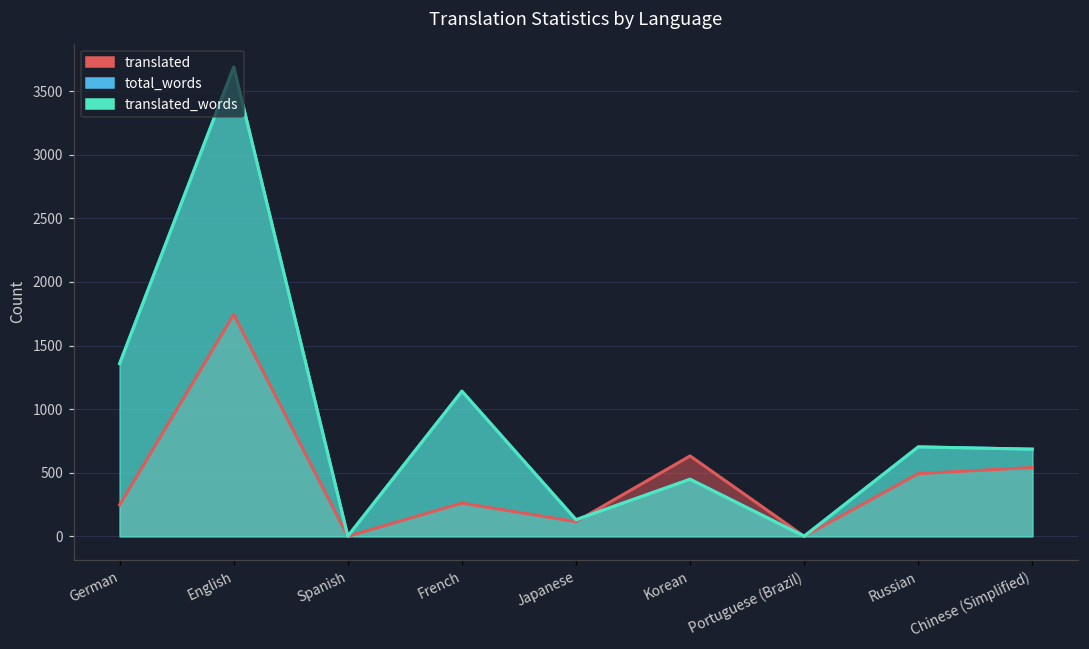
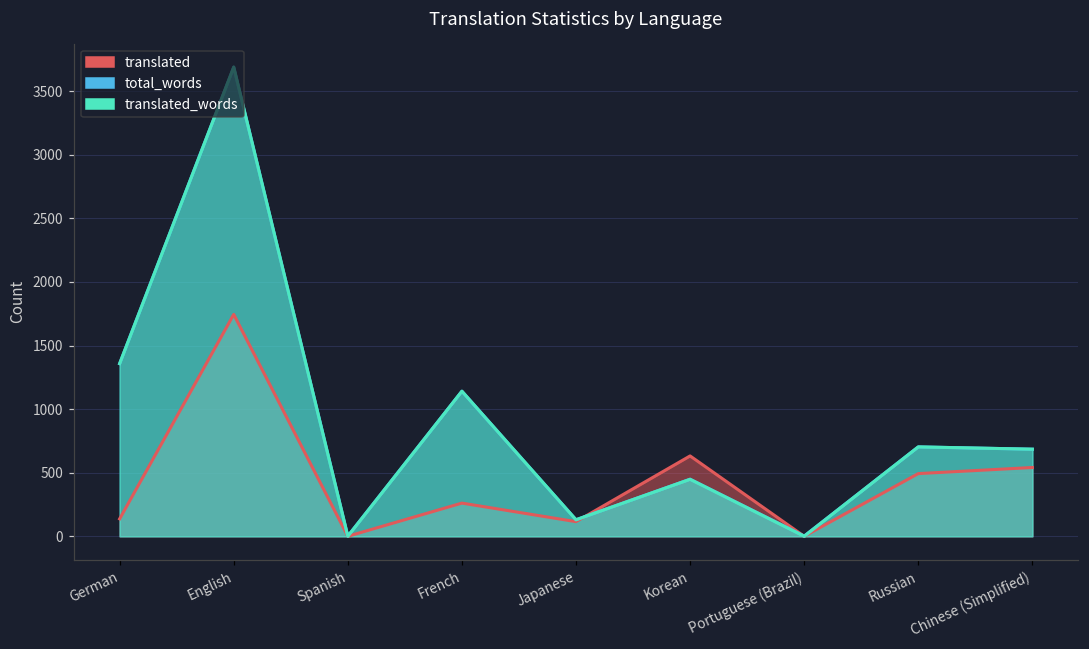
  {
    "translated": {
-     "German": 250,
+     "German": 140,
      "English": 1750,
      "French": 260,
      "Korean": 630,
      "Russian": 490,
      "Chinese (Simplified)": 540
    }
  }
